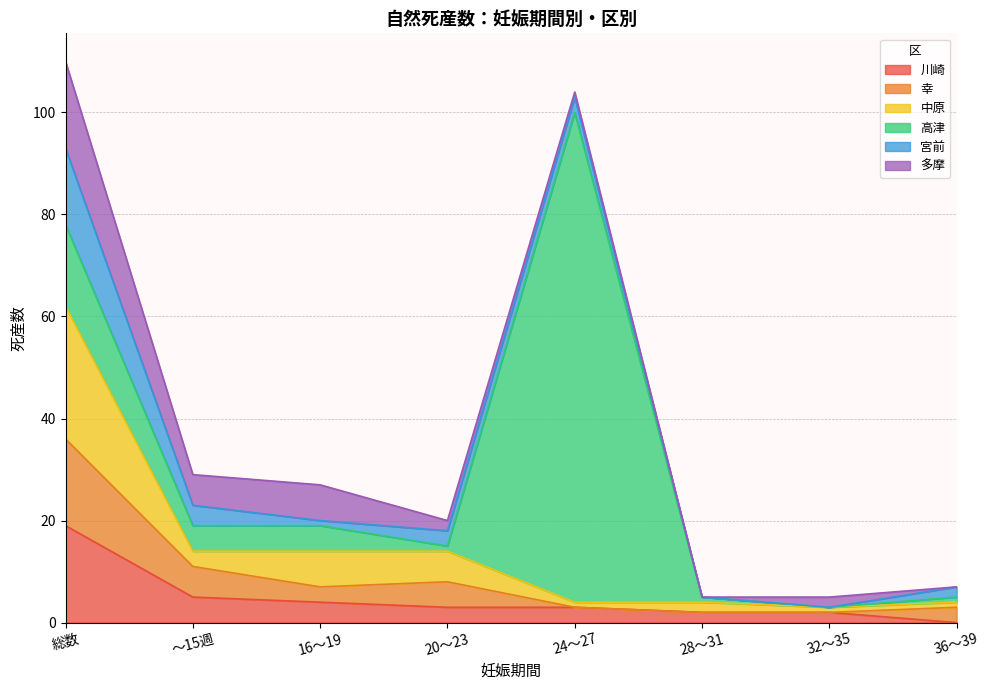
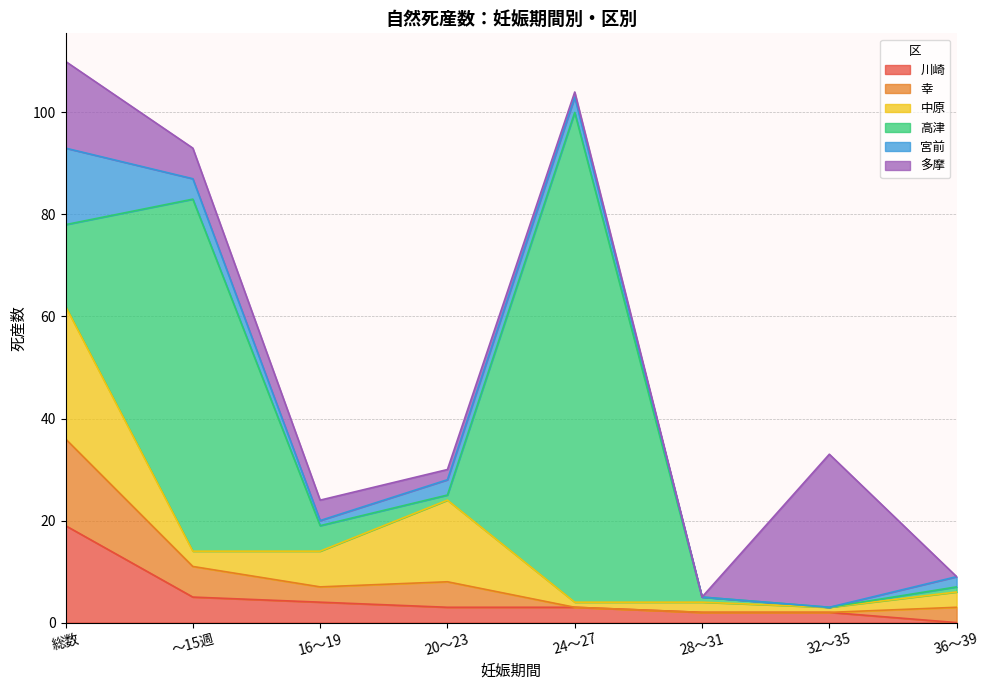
  {
    "中原": {
      "総数": 26,
      "～15週": 3,
      "16～19": 7,
-     "20～23": 6,
+     "20～23": 16,
      "24～27": 1,
      "28～31": 2,
-     "36～39": 1
+     "36～39": 3
    },
    "高津": {
      "総数": 16,
-     "～15週": 5,
+     "～15週": 69,
      "16～19": 5,
      "20～23": 1,
      "24～27": 96,
      "36～39": 1
    },
    "宮前": {
      "総数": 15,
      "～15週": 4,
      "16～19": 1,
      "20～23": 3,
      "24～27": 3
    },
    "多摩": {
      "総数": 17,
      "～15週": 6,
-     "16～19": 7,
+     "16～19": 4,
      "20～23": 2,
      "24～27": 1,
-     "32～35": 2
+     "32～35": 30
    }
  }
